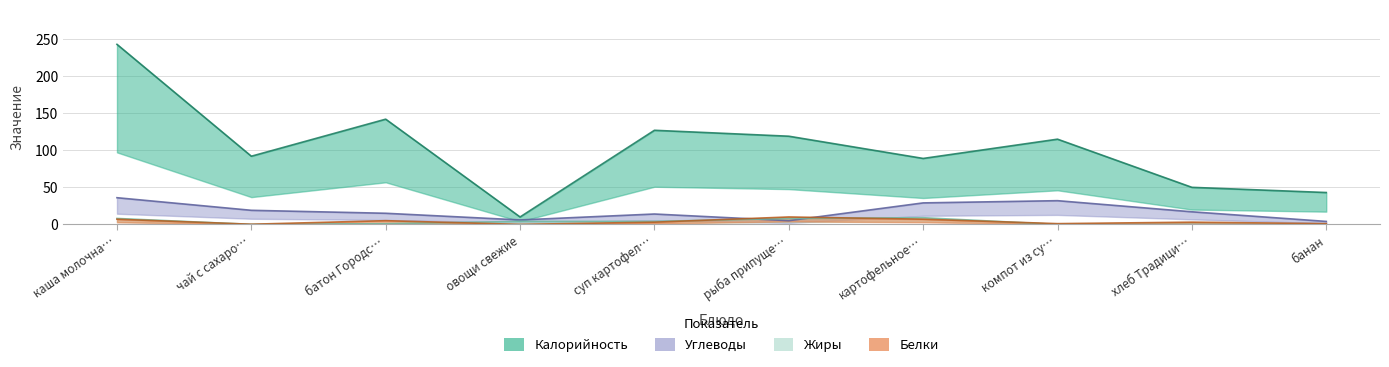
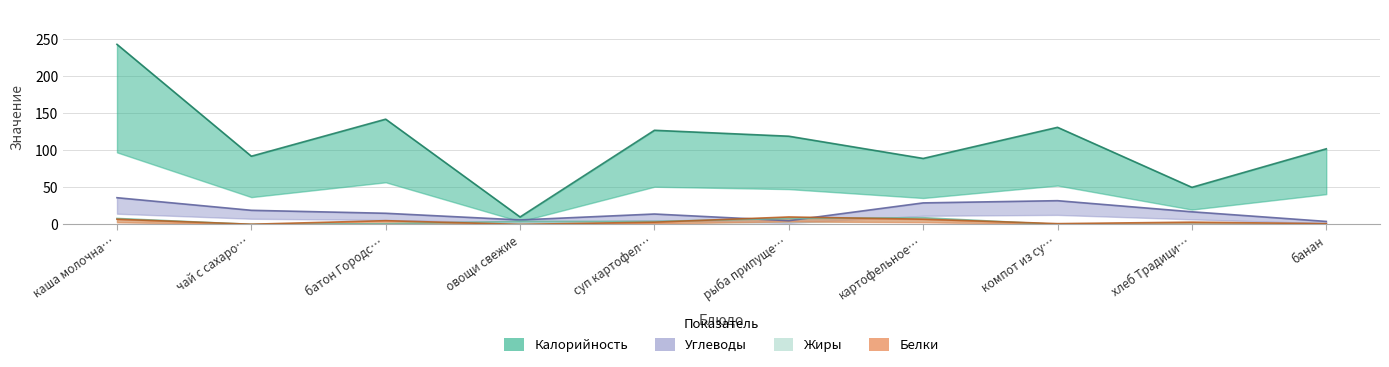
  {
    "Калорийность": {
      "каша молочна…": 240,
      "чай с сахаро…": 90,
      "батон Городс…": 140,
      "овощи свежие": 10,
      "суп картофел…": 130,
      "рыба припуще…": 120,
      "картофельное…": 90,
-     "компот из су…": 120,
+     "компот из су…": 130,
      "хлеб Традици…": 50,
-     "банан": 40
+     "банан": 100
    },
    "Белки": {
      "батон Городс…": 10,
      "овощи свежие": 0
    }
  }
